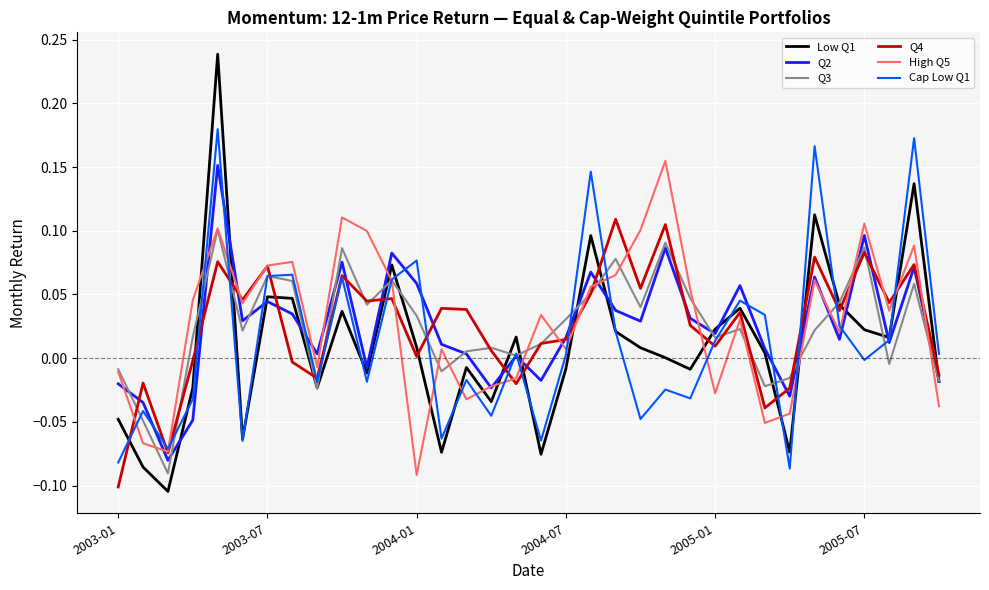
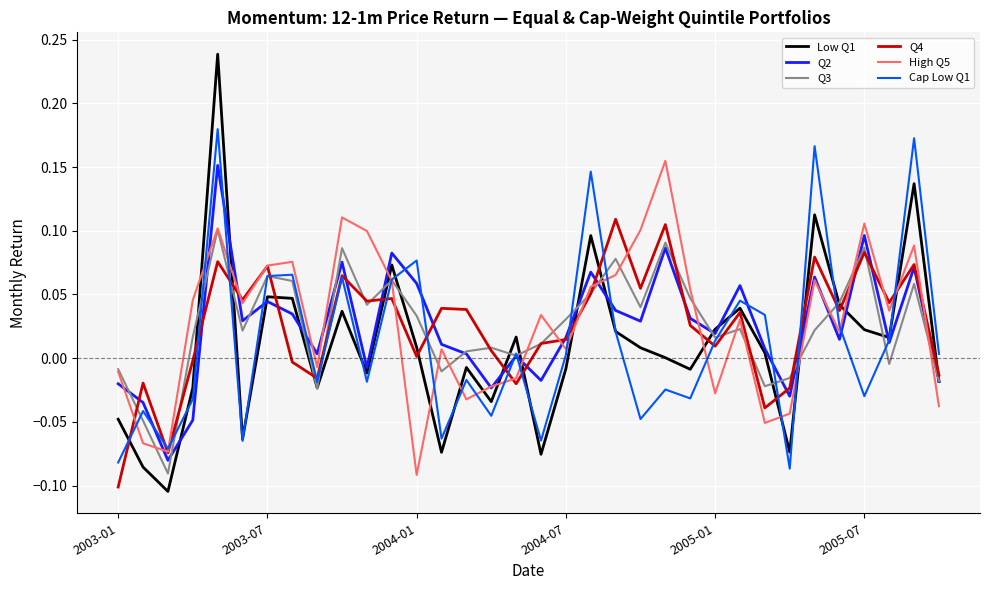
  {
    "Low Q1": {
      "2003-01": -0.048,
      "2003-07": 0.048,
      "2004-01": 0.009,
      "2004-07": -0.008,
      "2005-01": 0.023,
      "2005-07": 0.022
    },
    "Q2": {
      "2003-01": -0.020,
      "2003-07": 0.044,
      "2004-01": 0.059,
      "2005-01": 0.019,
      "2005-07": 0.096
    },
    "Q3": {
      "2003-01": -0.009,
      "2004-01": 0.033,
      "2004-07": 0.031,
      "2005-01": 0.016,
      "2005-07": 0.087
    },
    "Q4": {
      "2003-01": -0.101,
      "2004-01": 0.001,
      "2005-01": 0.009,
      "2005-07": 0.083
    },
    "High Q5": {
      "2003-01": -0.011,
      "2004-01": -0.092,
      "2004-07": 0.007,
      "2005-01": -0.028,
      "2005-07": 0.106
    },
    "Cap Low Q1": {
      "2003-01": -0.082,
      "2004-01": 0.077,
      "2004-07": 0.003,
      "2005-01": 0.014,
-     "2005-07": -0.001
+     "2005-07": -0.030
    }
  }
